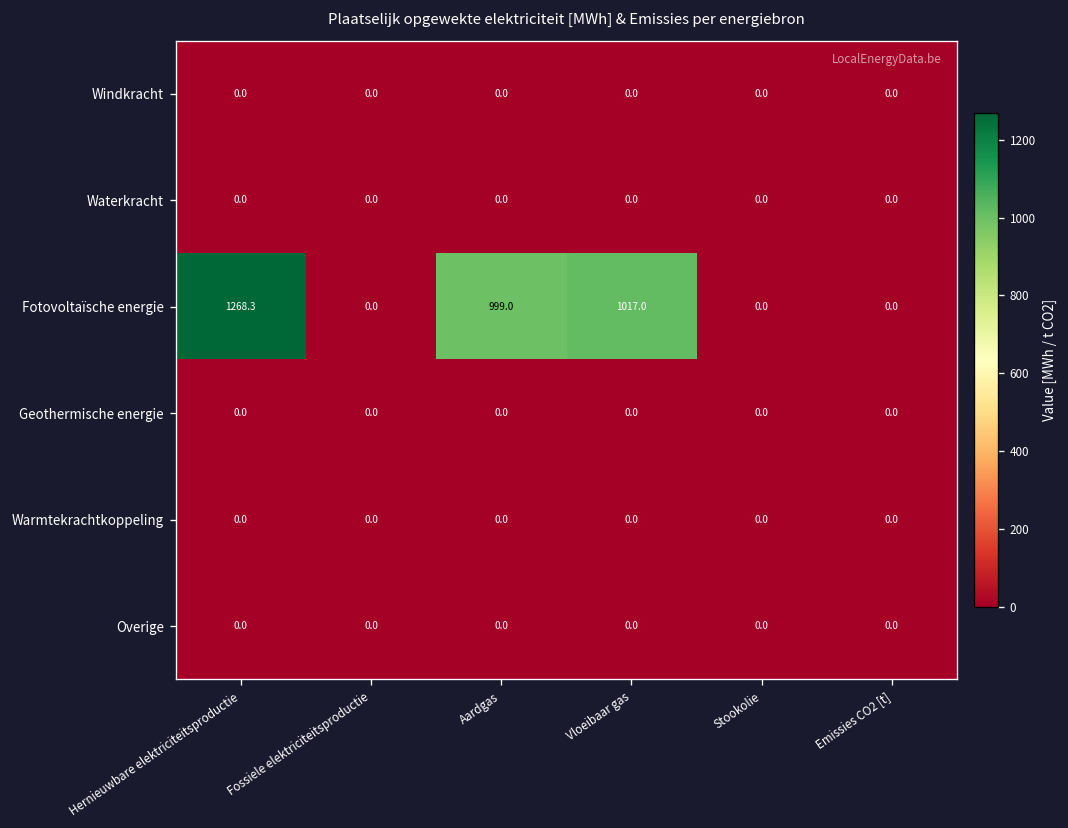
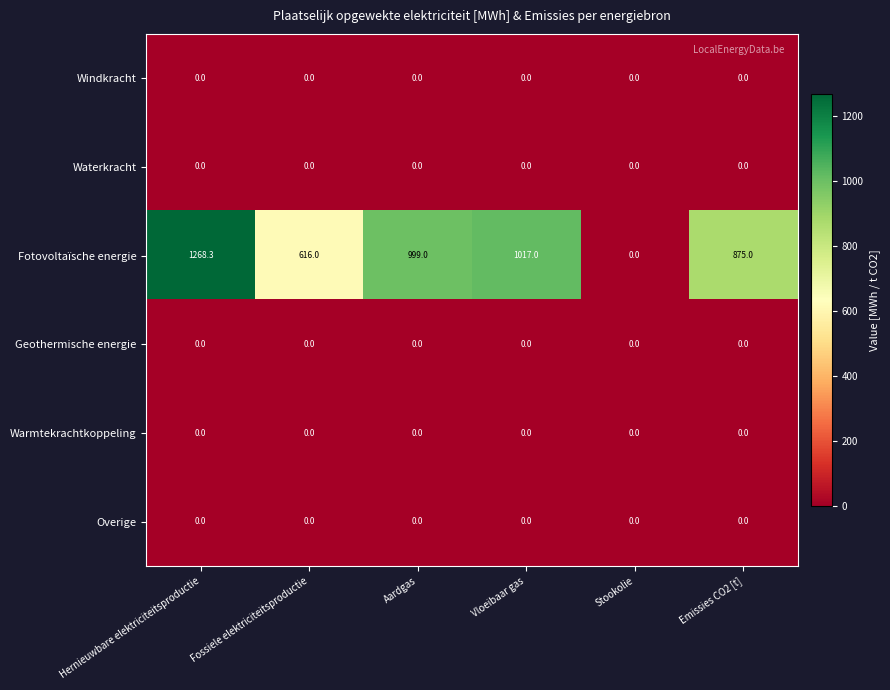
  {
    "Windkracht": {
      "Hernieuwbare elektriciteitsproductie": 0.0,
      "Fossiele elektriciteitsproductie": 0.0,
      "Aardgas": 0.0,
      "Vloeibaar gas": 0.0,
      "Stookolie": 0.0
    },
    "Waterkracht": {
      "Hernieuwbare elektriciteitsproductie": 0.0,
      "Fossiele elektriciteitsproductie": 0.0,
      "Aardgas": 0.0,
      "Vloeibaar gas": 0.0,
      "Stookolie": 0.0,
      "Emissies CO2 [t]": 0.0
    },
    "Fotovoltaïsche energie": {
      "Hernieuwbare elektriciteitsproductie": 1268.3,
-     "Fossiele elektriciteitsproductie": 0.0,
+     "Fossiele elektriciteitsproductie": 616.0,
      "Aardgas": 999.0,
      "Vloeibaar gas": 1017.0,
      "Stookolie": 0.0,
-     "Emissies CO2 [t]": 0.0
+     "Emissies CO2 [t]": 875.0
    },
    "Geothermische energie": {
      "Hernieuwbare elektriciteitsproductie": 0.0,
      "Fossiele elektriciteitsproductie": 0.0,
      "Aardgas": 0.0,
      "Vloeibaar gas": 0.0,
      "Stookolie": 0.0,
      "Emissies CO2 [t]": 0.0
    },
    "Warmtekrachtkoppeling": {
      "Hernieuwbare elektriciteitsproductie": 0.0,
      "Fossiele elektriciteitsproductie": 0.0,
      "Aardgas": 0.0,
      "Vloeibaar gas": 0.0,
      "Stookolie": 0.0,
      "Emissies CO2 [t]": 0.0
    },
    "Overige": {
      "Hernieuwbare elektriciteitsproductie": 0.0,
      "Fossiele elektriciteitsproductie": 0.0,
      "Aardgas": 0.0,
      "Vloeibaar gas": 0.0,
      "Stookolie": 0.0,
      "Emissies CO2 [t]": 0.0
    }
  }
